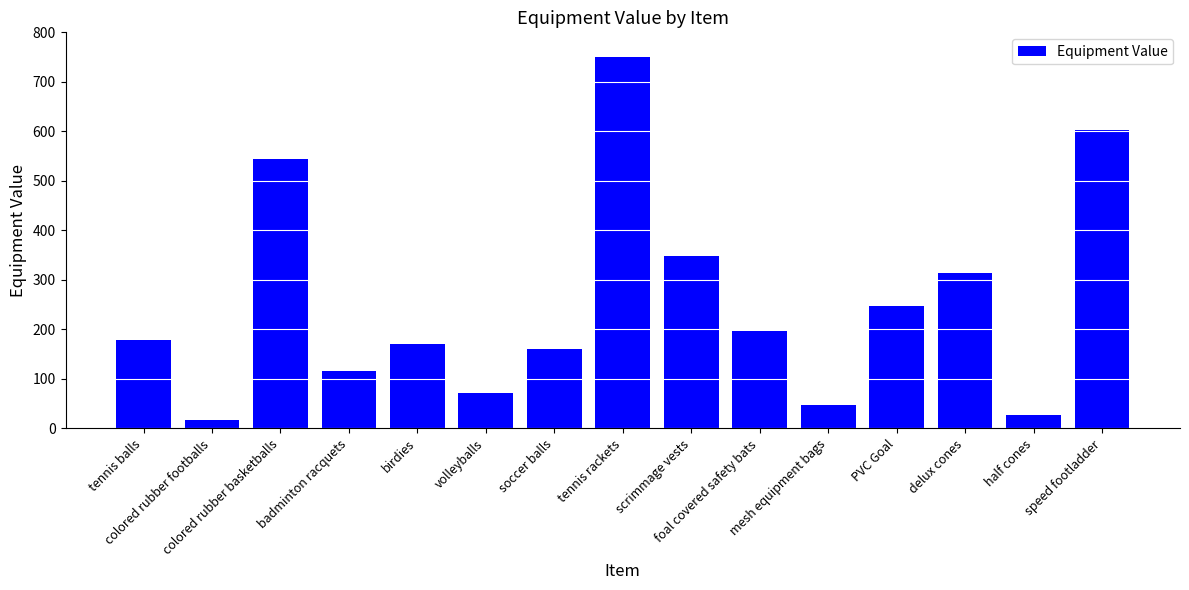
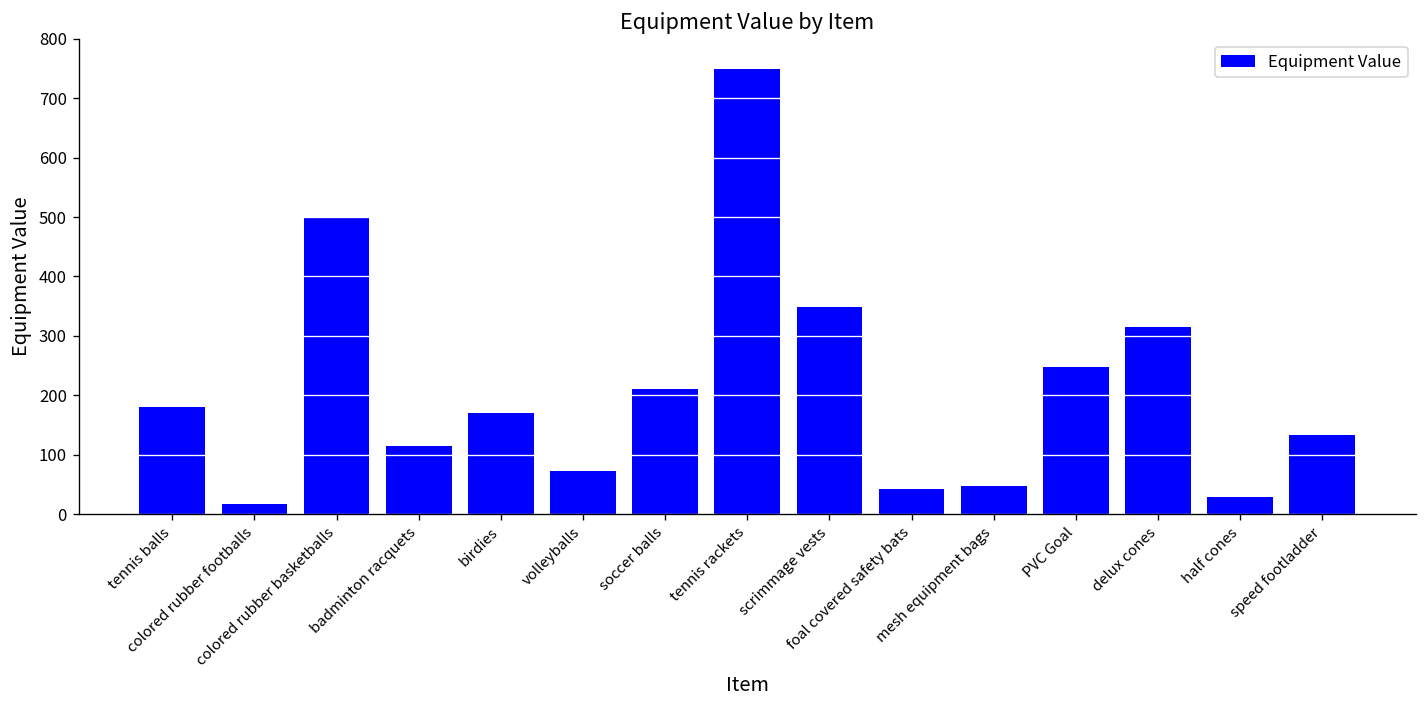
  {
    "tennis balls": 180,
    "colored rubber footballs": 20,
-   "colored rubber basketballs": 540,
+   "colored rubber basketballs": 500,
    "badminton racquets": 120,
    "birdies": 170,
    "volleyballs": 70,
-   "soccer balls": 160,
+   "soccer balls": 210,
    "tennis rackets": 750,
    "scrimmage vests": 350,
-   "foal covered safety bats": 200,
+   "foal covered safety bats": 40,
    "mesh equipment bags": 50,
    "PVC Goal": 250,
    "delux cones": 310,
    "half cones": 30,
-   "speed footladder": 600
+   "speed footladder": 130
  }
